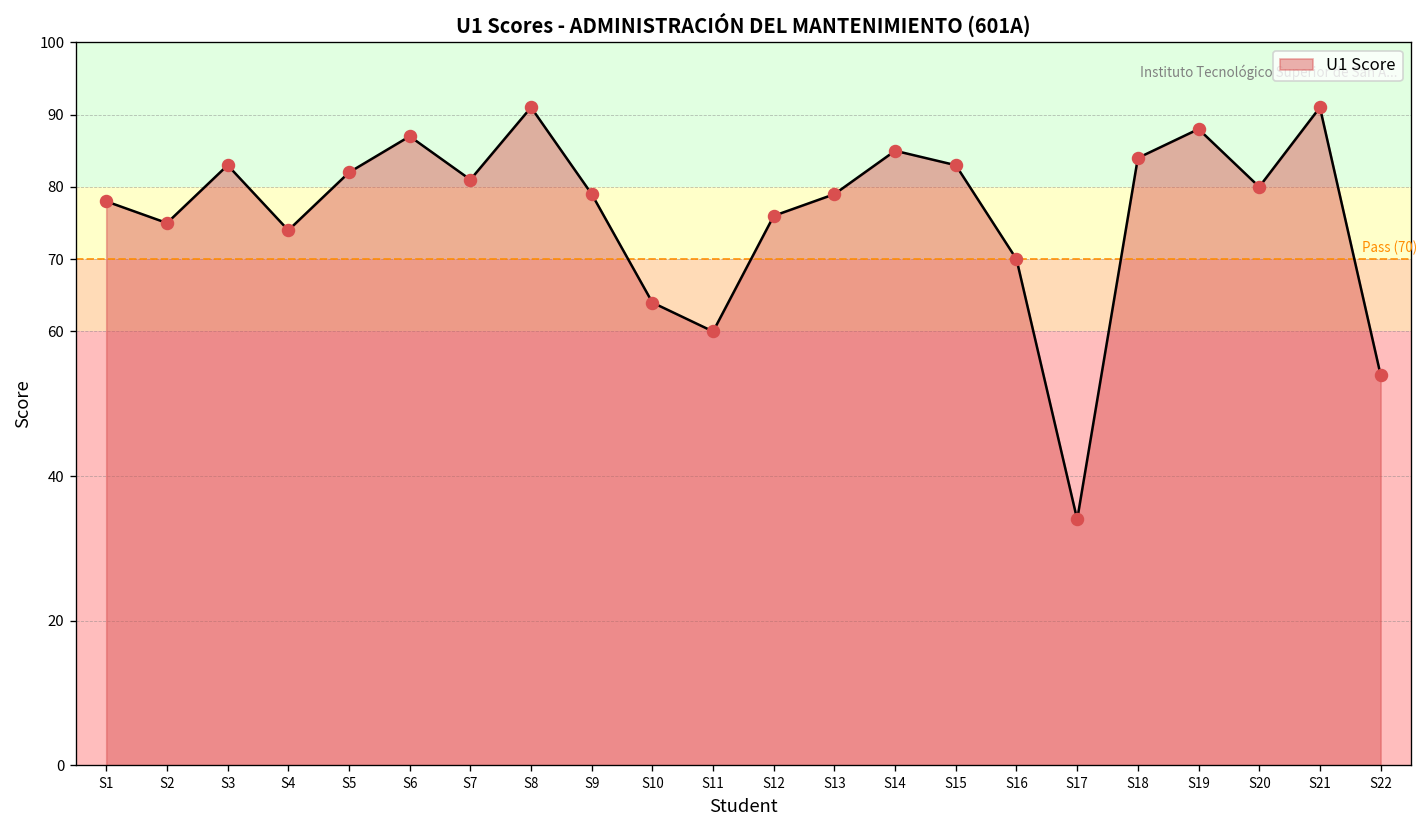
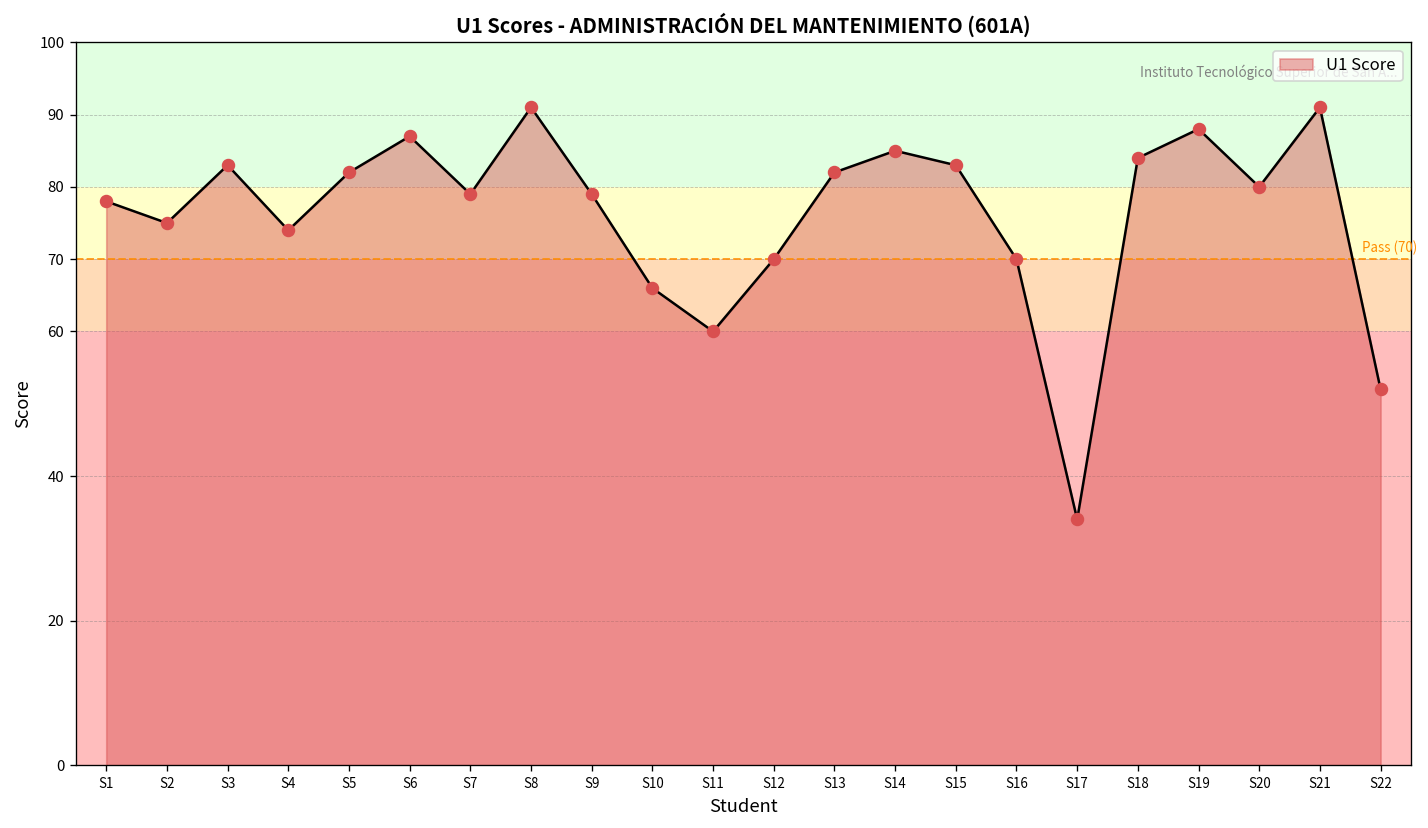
  {
    "S1": 78,
    "S2": 75,
    "S3": 83,
    "S4": 74,
    "S5": 82,
    "S6": 87,
-   "S7": 81,
+   "S7": 79,
    "S8": 91,
    "S9": 79,
-   "S10": 64,
+   "S10": 66,
    "S11": 60,
-   "S12": 76,
-   "S13": 79,
+   "S12": 70,
+   "S13": 82,
    "S14": 85,
    "S15": 83,
    "S16": 70,
    "S17": 34,
    "S18": 84,
    "S19": 88,
    "S20": 80,
    "S21": 91,
-   "S22": 54
+   "S22": 52
  }
